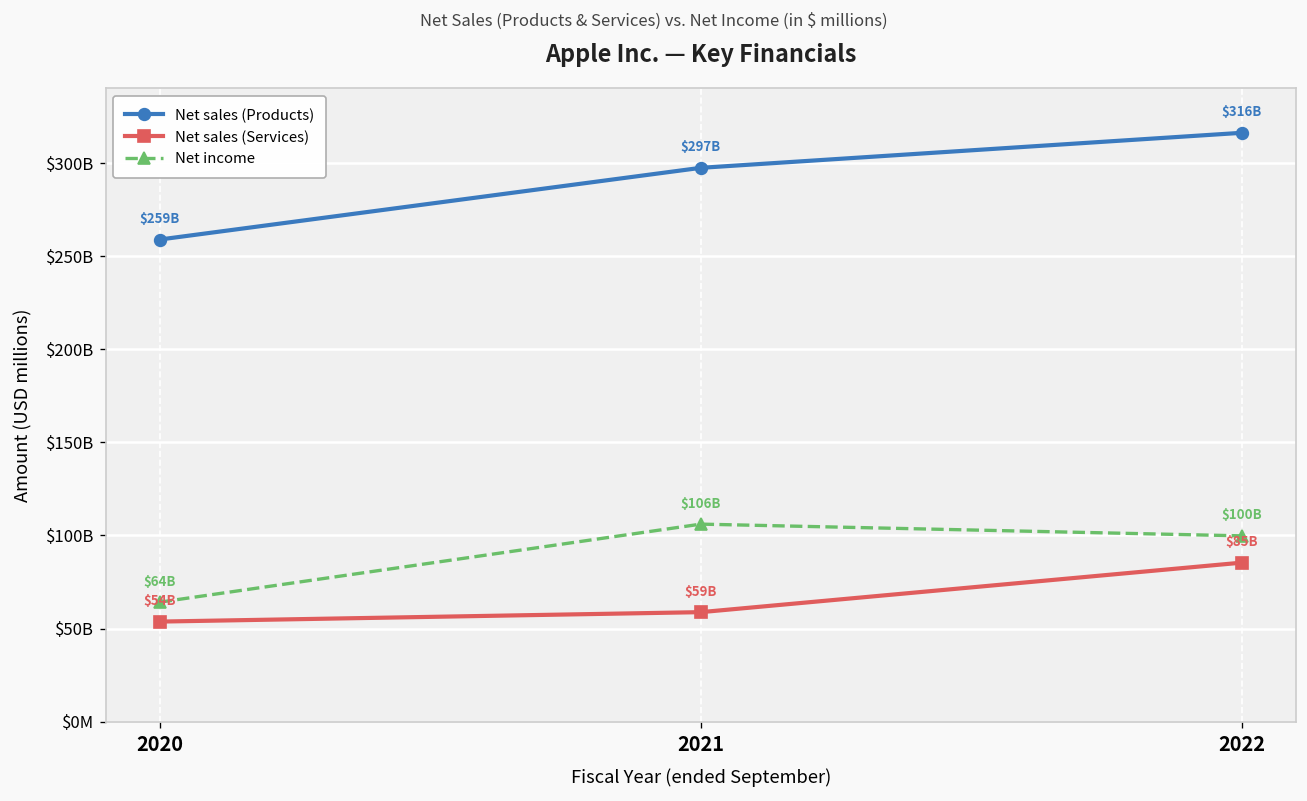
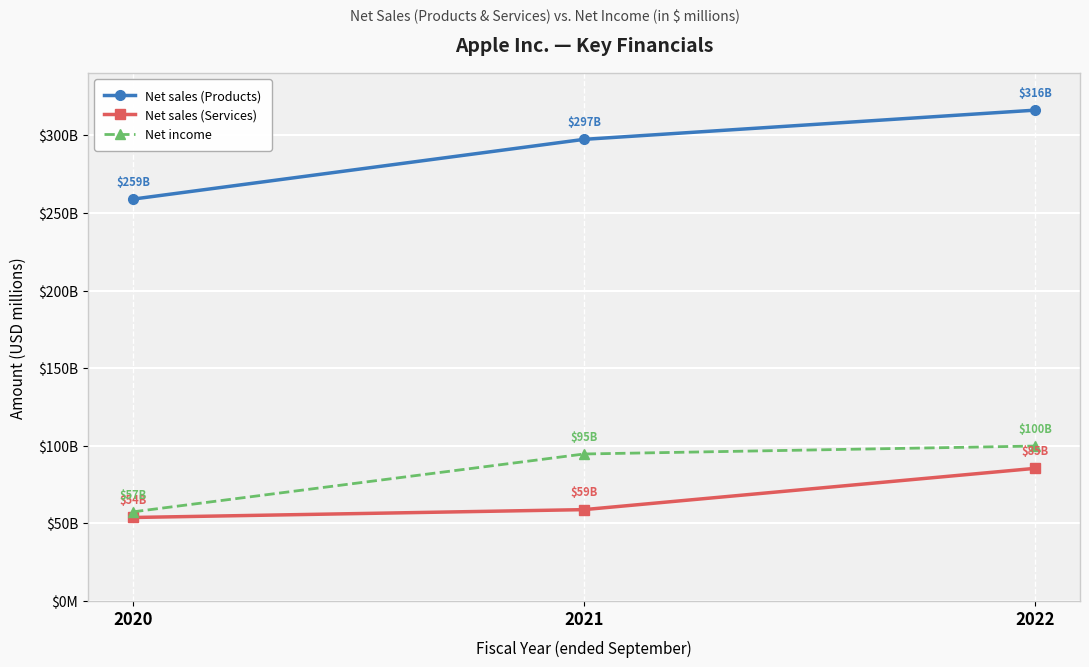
  {
    "Net sales (Products)": {
      "2020": "$259B",
      "2021": "$297B",
      "2022": "$316B"
    },
    "Net sales (Services)": {
      "2021": "$59B"
    },
    "Net income": {
-     "2020": "$64B",
-     "2021": "$106B",
+     "2020": "$57B",
+     "2021": "$95B",
      "2022": "$100B"
    }
  }
